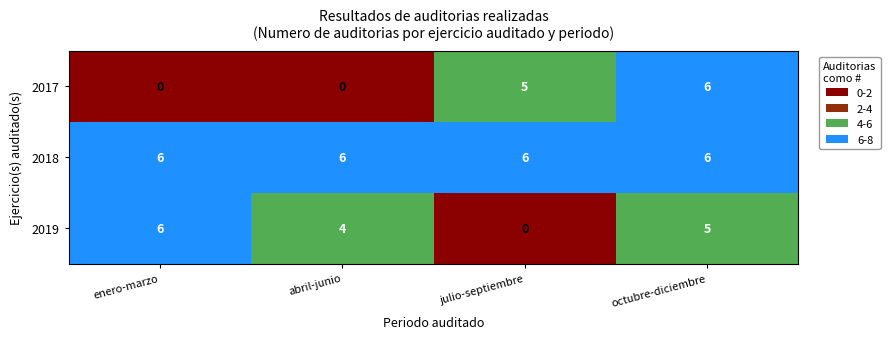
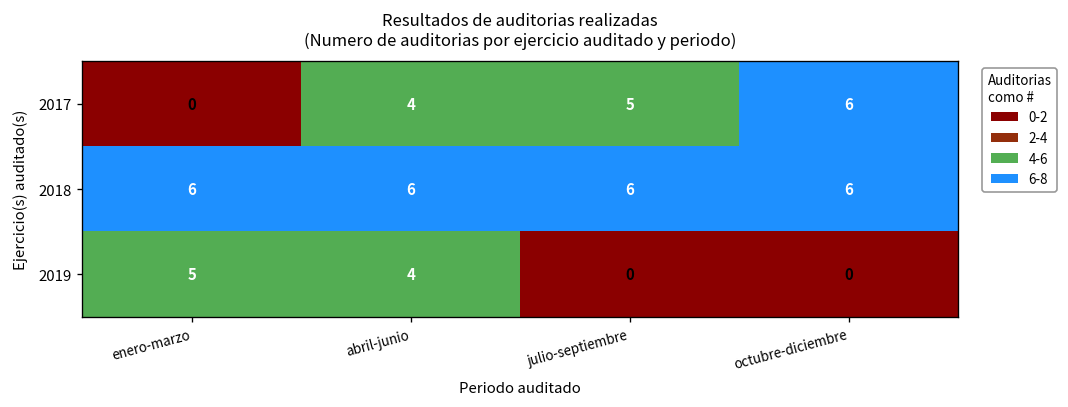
  {
    "2017": {
      "enero-marzo": 0,
-     "abril-junio": 0,
+     "abril-junio": 4,
      "julio-septiembre": 5,
      "octubre-diciembre": 6
    },
    "2018": {
      "enero-marzo": 6,
      "abril-junio": 6,
      "julio-septiembre": 6,
      "octubre-diciembre": 6
    },
    "2019": {
-     "enero-marzo": 6,
+     "enero-marzo": 5,
      "abril-junio": 4,
      "julio-septiembre": 0,
-     "octubre-diciembre": 5
+     "octubre-diciembre": 0
    }
  }
